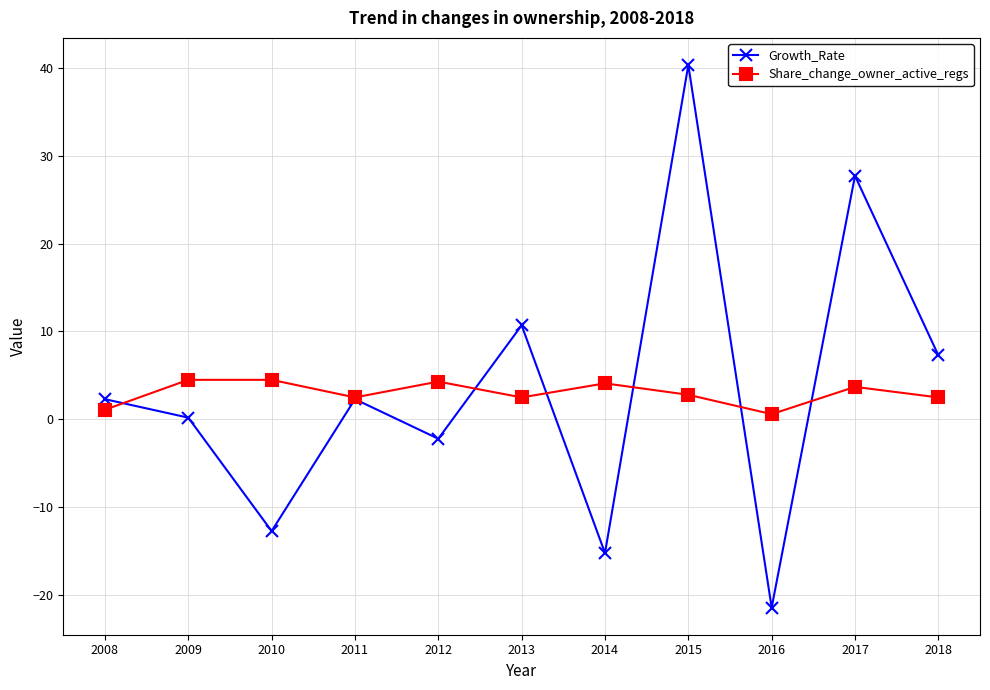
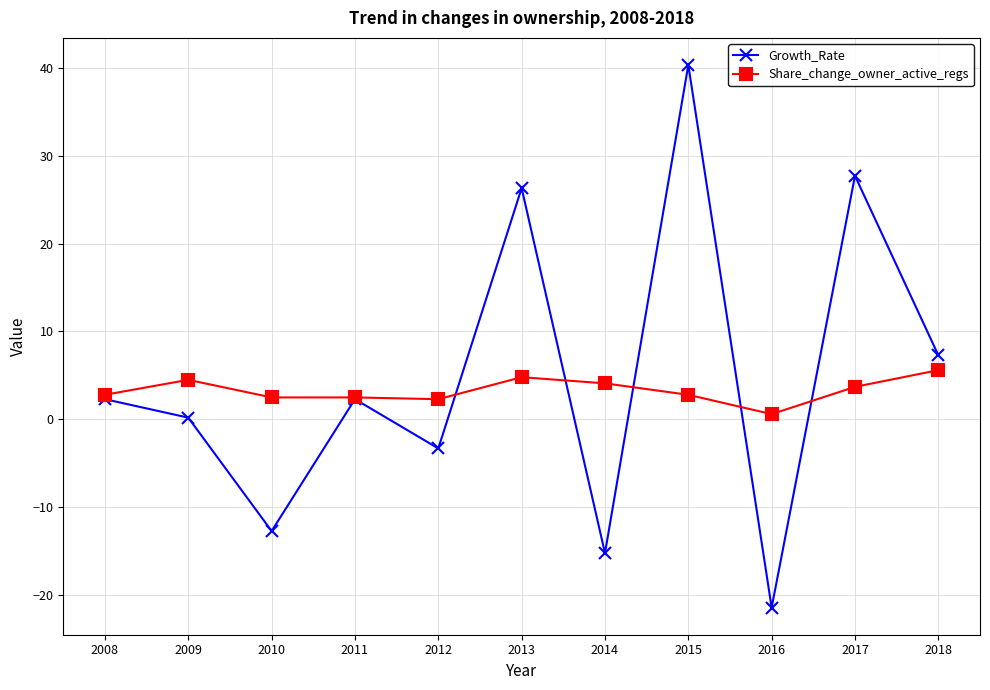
  {
    "Growth_Rate": {
      "2008": 2,
      "2009": 0,
      "2010": -13,
-     "2012": -2,
-     "2013": 11,
+     "2012": -3,
+     "2013": 26,
      "2014": -15,
      "2015": 40,
      "2016": -21,
      "2017": 28,
      "2018": 7
    },
    "Share_change_owner_active_regs": {
-     "2008": 1,
+     "2008": 3,
      "2009": 5,
-     "2010": 5,
-     "2012": 4,
-     "2013": 3,
+     "2010": 3,
+     "2012": 2,
+     "2013": 5,
      "2014": 4,
      "2015": 3,
      "2016": 1,
      "2017": 4,
-     "2018": 3
+     "2018": 6
    }
  }
